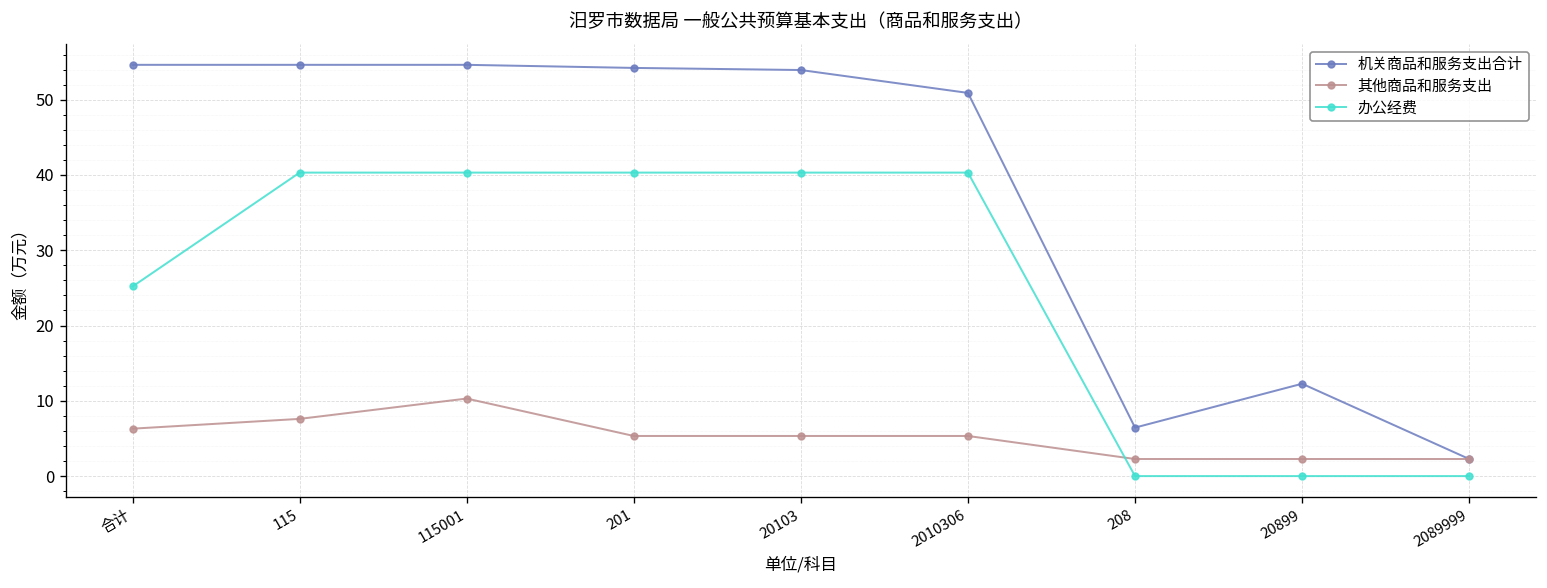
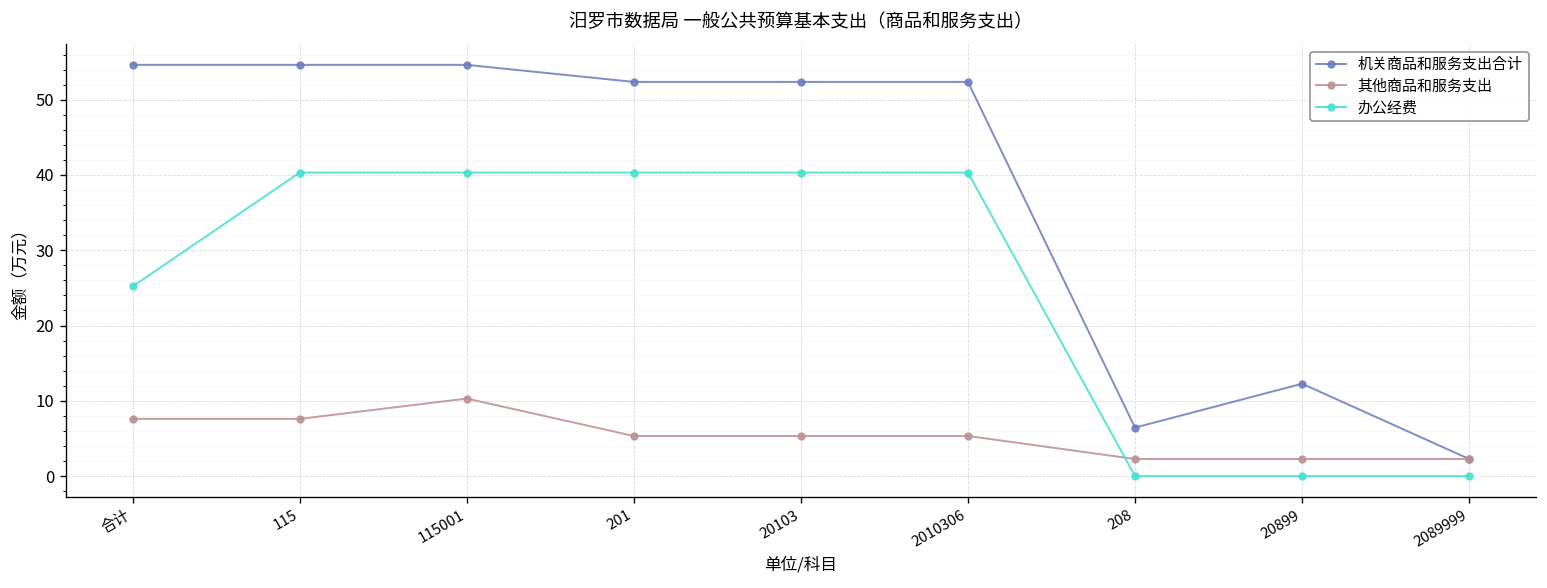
  {
    "机关商品和服务支出合计": {
      "合计": 55,
      "115": 55,
      "115001": 55,
-     "201": 54,
-     "20103": 54,
-     "2010306": 51,
+     "201": 52,
+     "20103": 52,
+     "2010306": 52,
      "208": 6,
      "20899": 12
    },
    "其他商品和服务支出": {
-     "合计": 6,
+     "合计": 8,
      "115": 8,
      "115001": 10,
      "201": 5,
      "20103": 5,
      "2010306": 5,
      "208": 2,
      "20899": 2
    },
    "办公经费": {
      "合计": 25,
      "115": 40,
      "115001": 40,
      "201": 40,
      "20103": 40,
      "2010306": 40,
      "208": 0,
      "20899": 0,
      "2089999": 0
    }
  }
